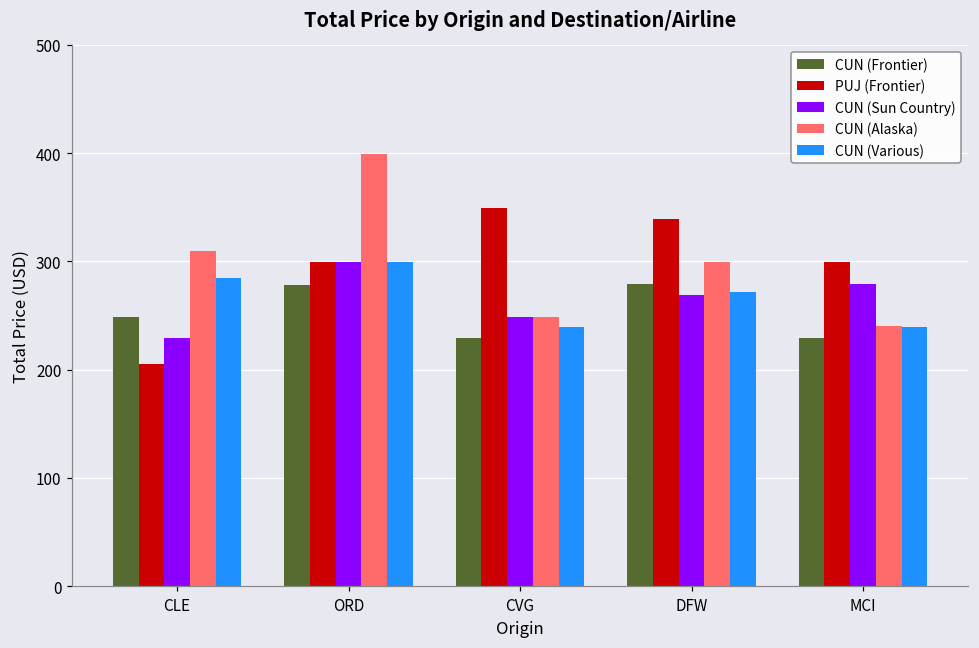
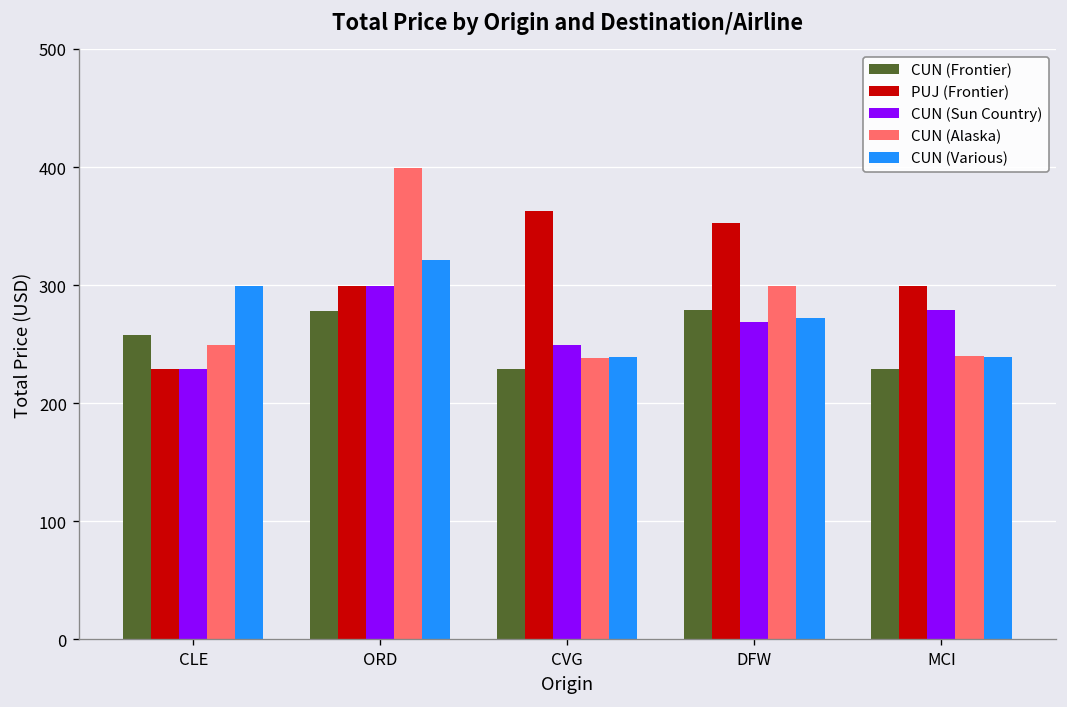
  {
    "CUN (Frontier)": {
-     "CLE": 250,
+     "CLE": 260,
      "ORD": 280,
      "CVG": 230,
      "DFW": 280,
      "MCI": 230
    },
    "PUJ (Frontier)": {
-     "CLE": 210,
+     "CLE": 230,
      "ORD": 300,
-     "CVG": 350,
-     "DFW": 340,
+     "CVG": 360,
+     "DFW": 350,
      "MCI": 300
    },
    "CUN (Sun Country)": {
      "CLE": 230,
      "ORD": 300,
      "CVG": 250,
      "DFW": 270,
      "MCI": 280
    },
    "CUN (Alaska)": {
-     "CLE": 310,
+     "CLE": 250,
      "ORD": 400,
-     "CVG": 250,
+     "CVG": 240,
      "DFW": 300,
      "MCI": 240
    },
    "CUN (Various)": {
-     "CLE": 290,
-     "ORD": 300,
+     "CLE": 300,
+     "ORD": 320,
      "CVG": 240,
      "DFW": 270,
      "MCI": 240
    }
  }
